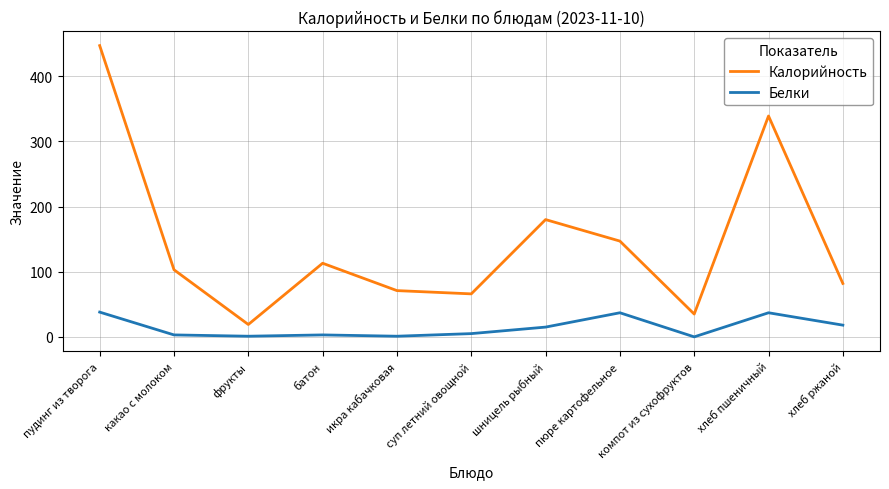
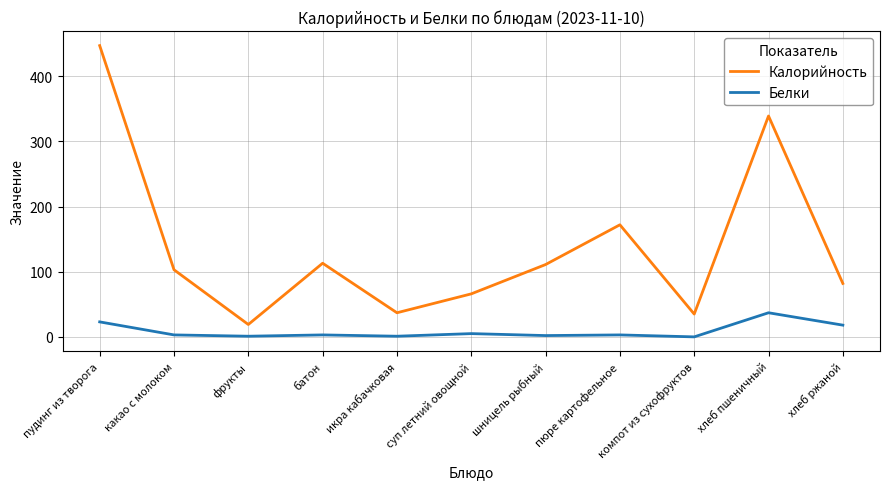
  {
    "Калорийность": {
      "пудинг из творога": 450,
      "какао с молоком": 100,
      "фрукты": 20,
      "батон": 110,
-     "икра кабачковая": 70,
+     "икра кабачковая": 40,
      "суп летний овощной": 70,
-     "шницель рыбный": 180,
-     "пюре картофельное": 150,
+     "шницель рыбный": 110,
+     "пюре картофельное": 170,
      "компот из сухофруктов": 40,
      "хлеб пшеничный": 340,
      "хлеб ржаной": 80
    },
    "Белки": {
-     "пудинг из творога": 40,
+     "пудинг из творога": 20,
      "какао с молоком": 0,
      "фрукты": 0,
      "батон": 0,
      "икра кабачковая": 0,
      "суп летний овощной": 10,
-     "шницель рыбный": 20,
-     "пюре картофельное": 40,
+     "шницель рыбный": 0,
+     "пюре картофельное": 0,
      "компот из сухофруктов": 0,
      "хлеб пшеничный": 40,
      "хлеб ржаной": 20
    }
  }
